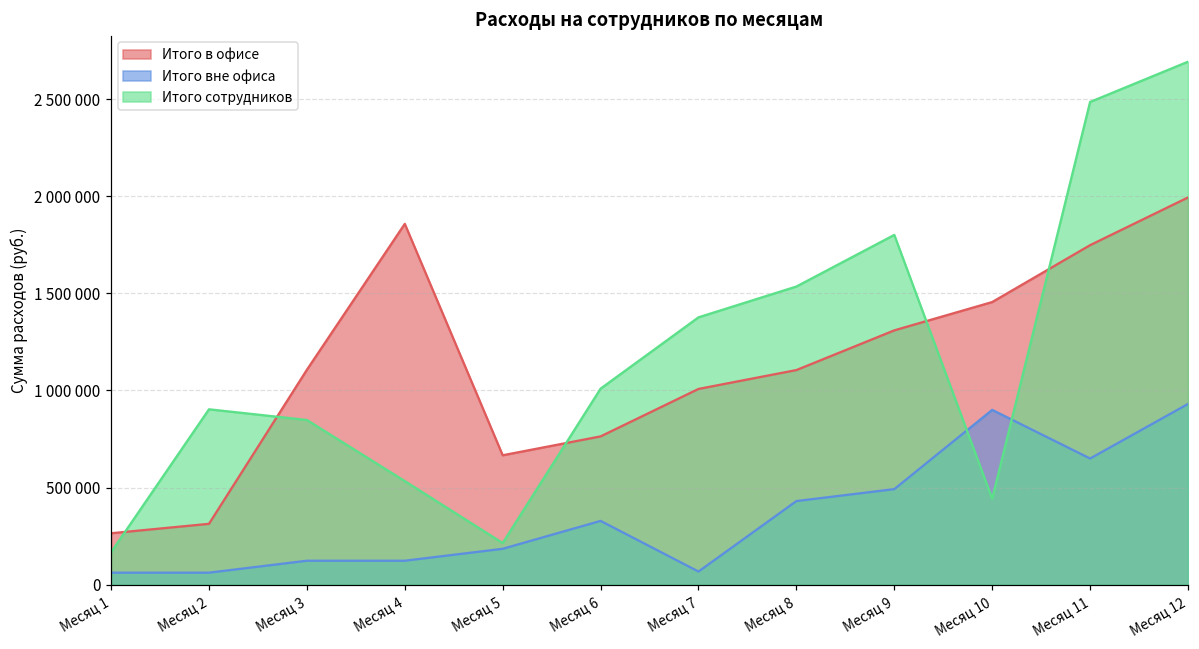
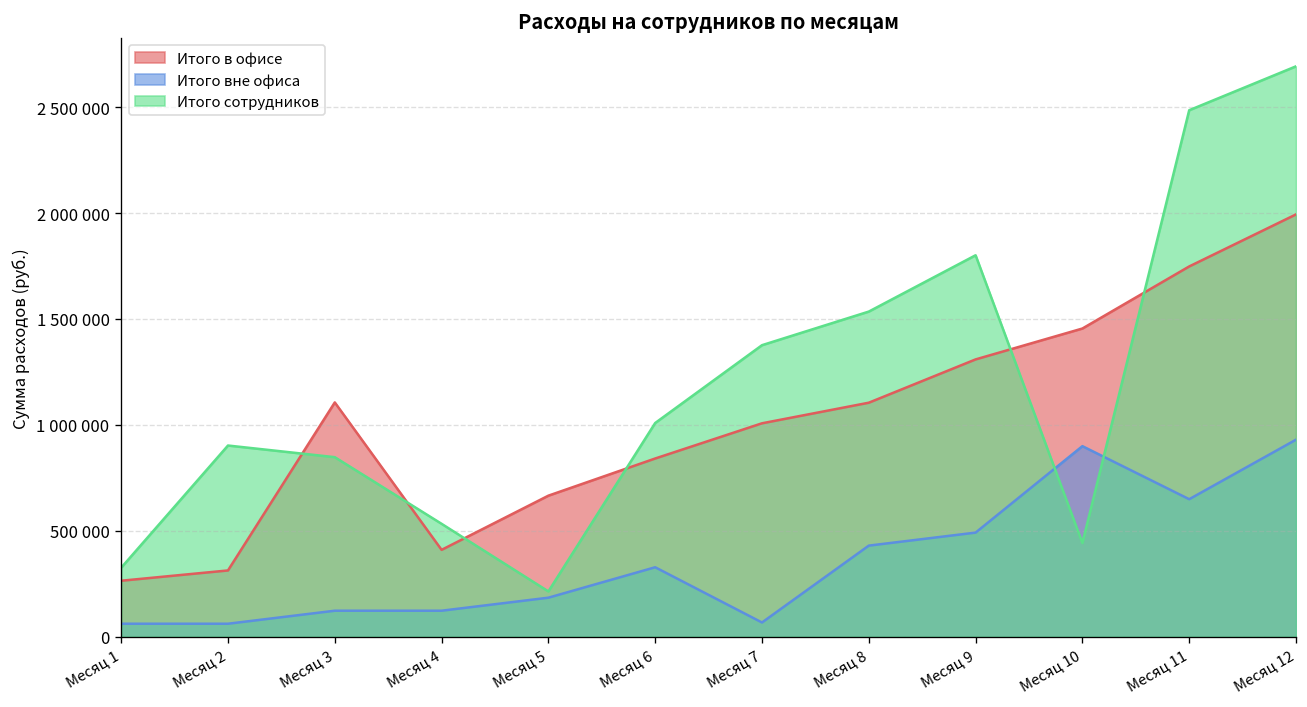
  {
    "Итого в офисе": {
      "Месяц 1": 260000,
      "Месяц 2": 310000,
      "Месяц 3": 1110000,
-     "Месяц 4": 1860000,
+     "Месяц 4": 410000,
      "Месяц 5": 670000,
-     "Месяц 6": 760000,
+     "Месяц 6": 840000,
      "Месяц 7": 1010000,
      "Месяц 8": 1100000,
      "Месяц 9": 1310000,
      "Месяц 10": 1460000,
      "Месяц 11": 1750000,
      "Месяц 12": 1990000
    },
    "Итого вне офиса": {
      "Месяц 1": 60000,
      "Месяц 2": 60000,
      "Месяц 3": 120000,
      "Месяц 4": 120000,
      "Месяц 5": 180000,
      "Месяц 6": 330000,
      "Месяц 7": 70000,
      "Месяц 8": 430000,
      "Месяц 9": 490000,
      "Месяц 10": 900000,
      "Месяц 11": 650000,
      "Месяц 12": 930000
    },
    "Итого сотрудников": {
-     "Месяц 1": 170000,
+     "Месяц 1": 330000,
      "Месяц 2": 900000,
      "Месяц 3": 850000,
      "Месяц 4": 530000,
      "Месяц 5": 210000,
      "Месяц 6": 1010000,
      "Месяц 7": 1380000,
      "Месяц 8": 1530000,
      "Месяц 9": 1800000,
      "Месяц 10": 440000,
      "Месяц 11": 2490000,
      "Месяц 12": 2690000
    }
  }
